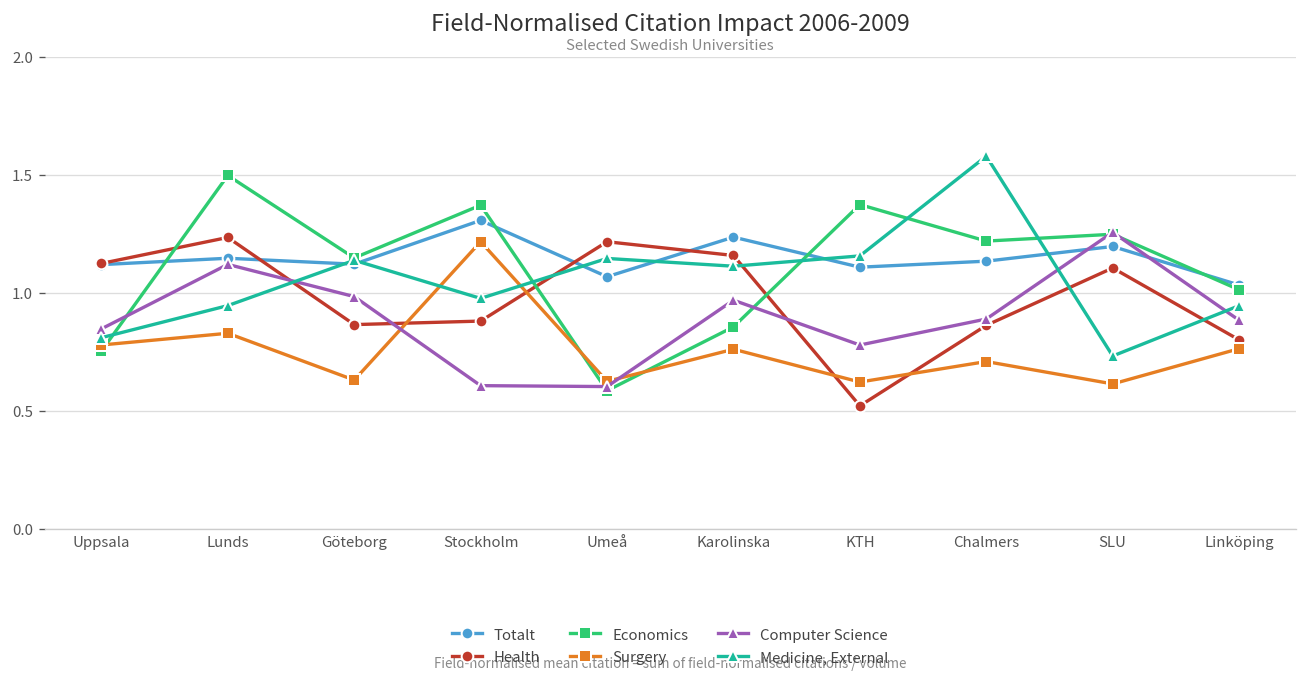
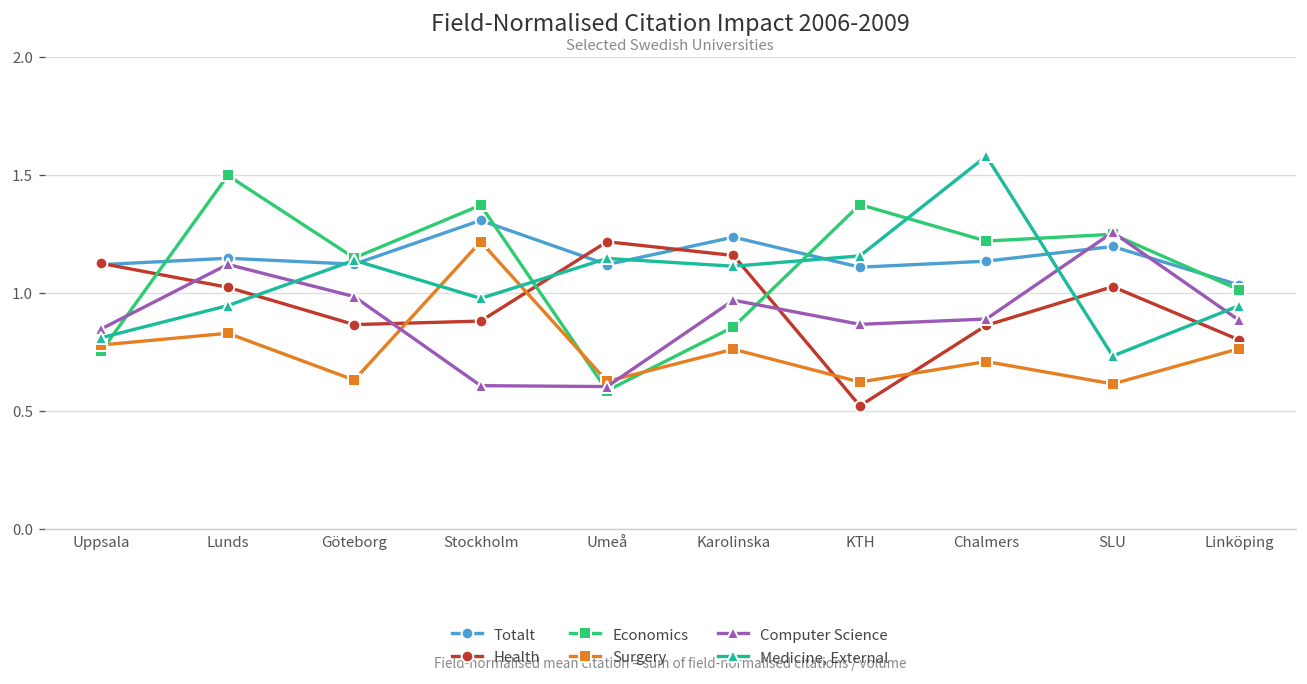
  {
    "Totalt": {
      "Lunds": 1.15,
      "Göteborg": 1.12,
      "Stockholm": 1.31,
-     "Umeå": 1.07,
+     "Umeå": 1.12,
      "Karolinska": 1.24,
      "KTH": 1.11,
      "Chalmers": 1.13,
      "SLU": 1.20,
      "Linköping": 1.03
    },
    "Health": {
-     "Lunds": 1.24,
+     "Lunds": 1.02,
      "Göteborg": 0.87,
      "Stockholm": 0.88,
      "Umeå": 1.22,
      "Karolinska": 1.16,
      "KTH": 0.52,
      "Chalmers": 0.86,
-     "SLU": 1.11,
+     "SLU": 1.03,
      "Linköping": 0.80
    },
    "Surgery": {
      "Uppsala": 0.78,
      "Lunds": 0.83,
      "Göteborg": 0.63,
      "Stockholm": 1.22,
      "Umeå": 0.63,
      "Karolinska": 0.76,
      "KTH": 0.62,
      "Chalmers": 0.71,
      "SLU": 0.61,
      "Linköping": 0.76
    },
    "Computer Science": {
      "Uppsala": 0.85,
      "Lunds": 1.12,
      "Göteborg": 0.98,
      "Stockholm": 0.61,
      "Umeå": 0.60,
      "Karolinska": 0.97,
-     "KTH": 0.78,
+     "KTH": 0.87,
      "Chalmers": 0.89,
      "Linköping": 0.88
    }
  }
